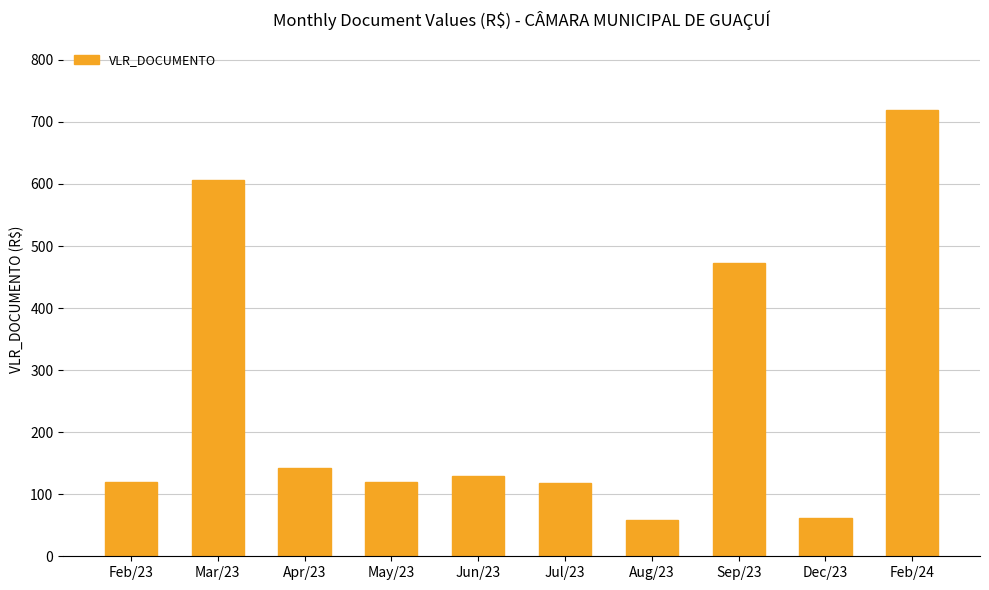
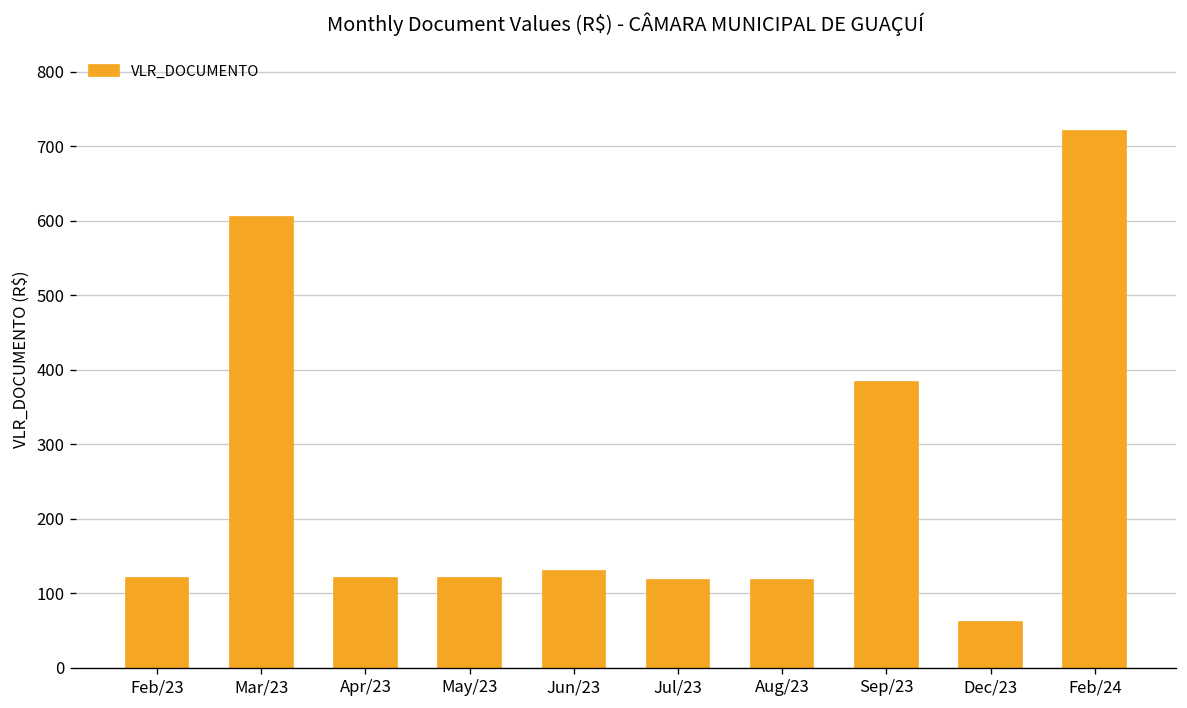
  {
    "Feb/23": 120,
    "Mar/23": 610,
-   "Apr/23": 140,
+   "Apr/23": 120,
    "May/23": 120,
    "Jun/23": 130,
    "Jul/23": 120,
-   "Aug/23": 60,
-   "Sep/23": 470,
+   "Aug/23": 120,
+   "Sep/23": 380,
    "Dec/23": 60,
    "Feb/24": 720
  }
